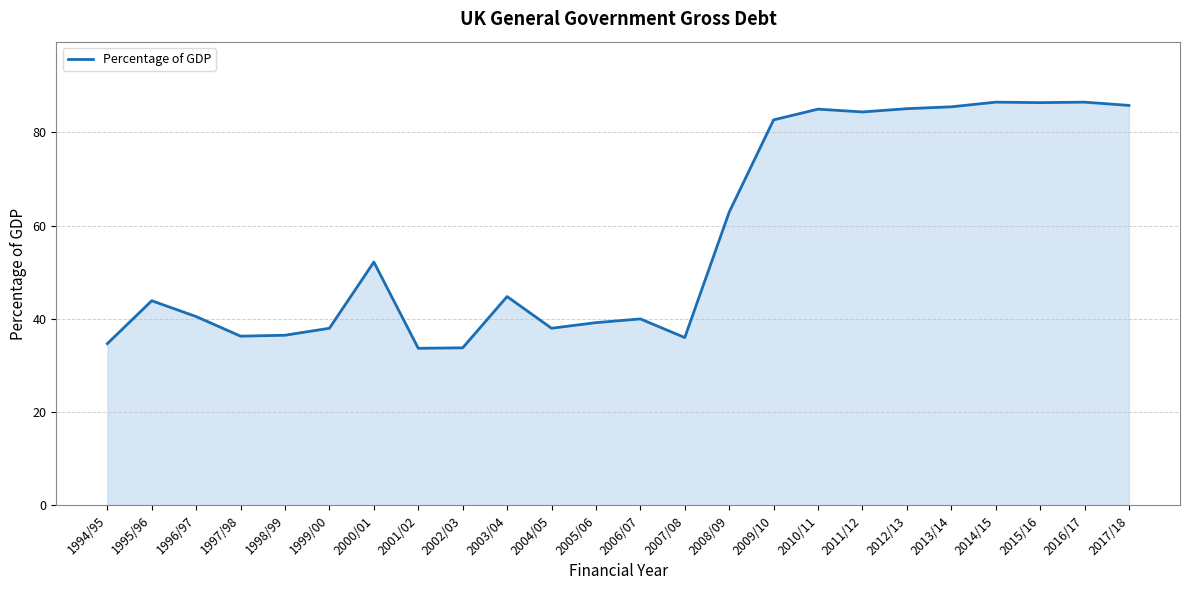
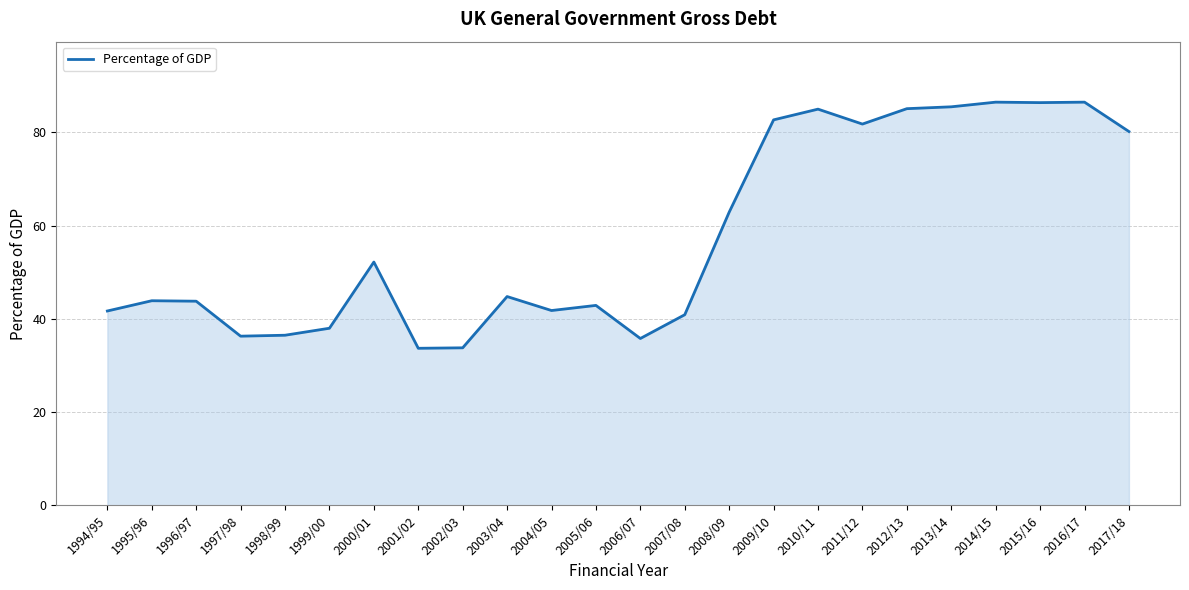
  {
-   "1994/95": 35,
+   "1994/95": 42,
    "1995/96": 44,
-   "1996/97": 41,
+   "1996/97": 44,
    "1997/98": 36,
    "1998/99": 37,
    "1999/00": 38,
    "2000/01": 52,
    "2001/02": 34,
    "2002/03": 34,
    "2003/04": 45,
-   "2004/05": 38,
-   "2005/06": 39,
-   "2006/07": 40,
-   "2007/08": 36,
+   "2004/05": 42,
+   "2005/06": 43,
+   "2006/07": 36,
+   "2007/08": 41,
    "2008/09": 63,
    "2009/10": 83,
    "2010/11": 85,
-   "2011/12": 84,
+   "2011/12": 82,
    "2012/13": 85,
    "2013/14": 86,
    "2014/15": 87,
    "2015/16": 86,
    "2016/17": 87,
-   "2017/18": 86
+   "2017/18": 80
  }
